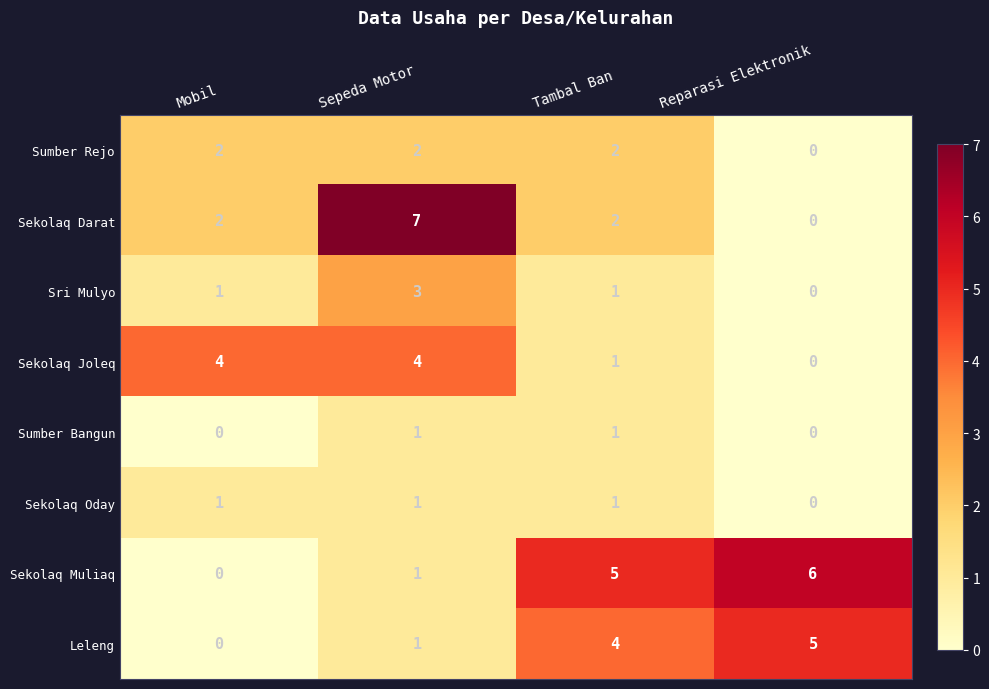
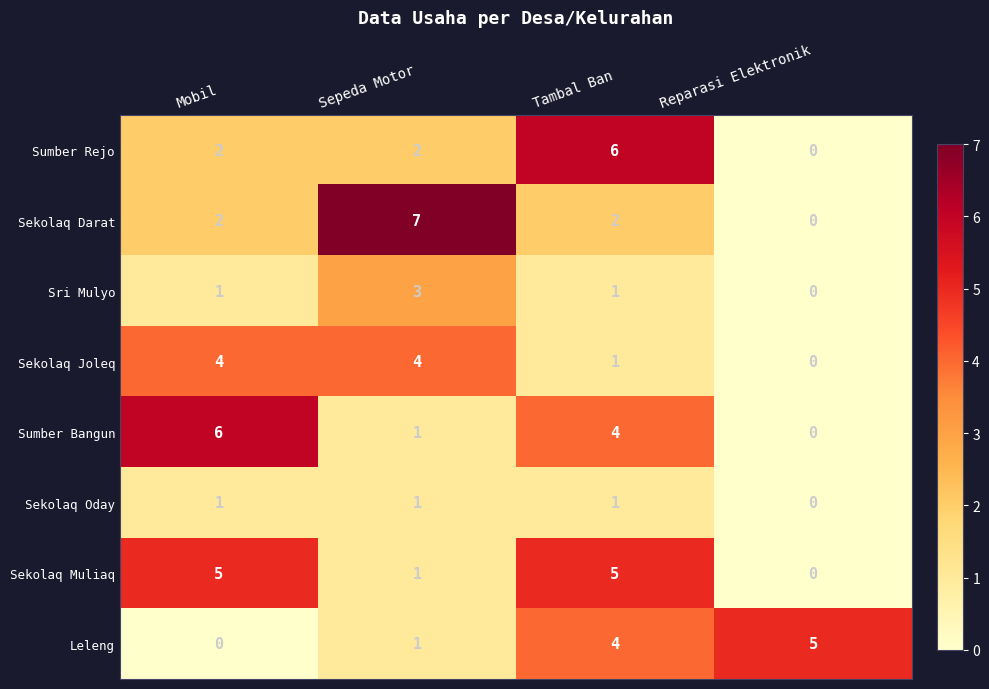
  {
    "Sumber Rejo": {
      "Mobil": 2,
      "Sepeda Motor": 2,
-     "Tambal Ban": 2,
+     "Tambal Ban": 6,
      "Reparasi Elektronik": 0
    },
    "Sekolaq Darat": {
      "Mobil": 2,
      "Sepeda Motor": 7,
      "Tambal Ban": 2,
      "Reparasi Elektronik": 0
    },
    "Sri Mulyo": {
      "Mobil": 1,
      "Sepeda Motor": 3,
      "Tambal Ban": 1,
      "Reparasi Elektronik": 0
    },
    "Sekolaq Joleq": {
      "Mobil": 4,
      "Sepeda Motor": 4,
      "Tambal Ban": 1,
      "Reparasi Elektronik": 0
    },
    "Sumber Bangun": {
-     "Mobil": 0,
+     "Mobil": 6,
      "Sepeda Motor": 1,
-     "Tambal Ban": 1,
+     "Tambal Ban": 4,
      "Reparasi Elektronik": 0
    },
    "Sekolaq Oday": {
      "Mobil": 1,
      "Sepeda Motor": 1,
      "Tambal Ban": 1,
      "Reparasi Elektronik": 0
    },
    "Sekolaq Muliaq": {
-     "Mobil": 0,
+     "Mobil": 5,
      "Sepeda Motor": 1,
      "Tambal Ban": 5,
-     "Reparasi Elektronik": 6
+     "Reparasi Elektronik": 0
    },
    "Leleng": {
      "Mobil": 0,
      "Sepeda Motor": 1,
      "Tambal Ban": 4,
      "Reparasi Elektronik": 5
    }
  }
